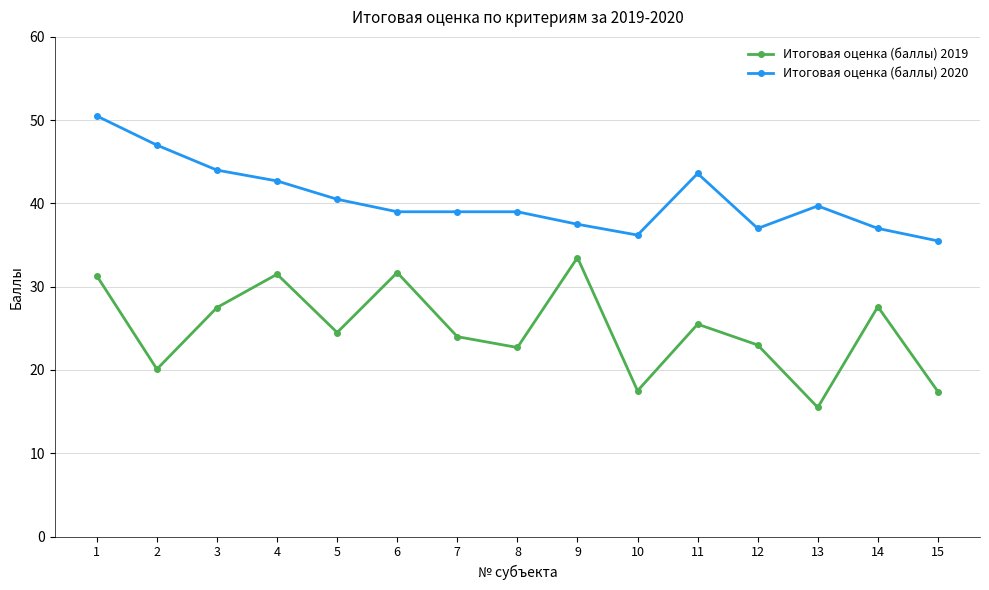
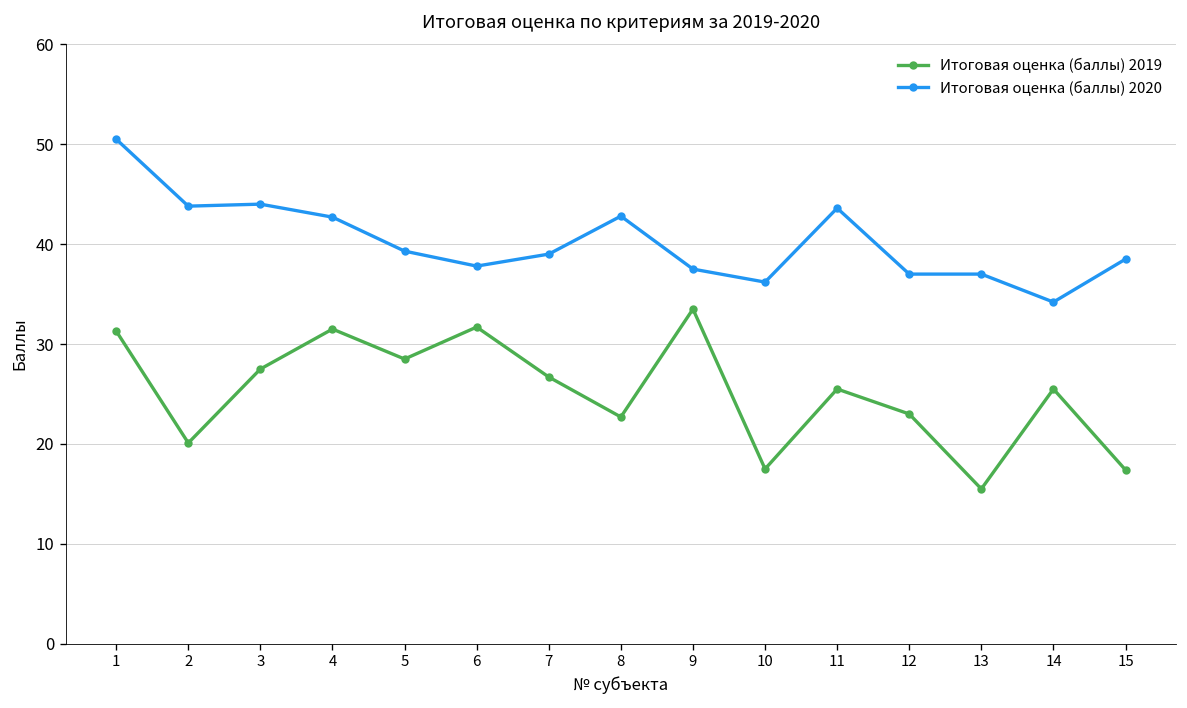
  {
    "Итоговая оценка (баллы) 2019": {
      "1": 31,
      "2": 20,
      "3": 28,
      "4": 32,
-     "5": 25,
+     "5": 29,
      "6": 32,
-     "7": 24,
+     "7": 27,
      "8": 23,
      "9": 34,
      "10": 18,
      "11": 26,
      "12": 23,
      "13": 16,
-     "14": 28,
+     "14": 26,
      "15": 17
    },
    "Итоговая оценка (баллы) 2020": {
      "1": 51,
-     "2": 47,
+     "2": 44,
      "3": 44,
      "4": 43,
-     "5": 41,
-     "6": 39,
+     "5": 39,
+     "6": 38,
      "7": 39,
-     "8": 39,
+     "8": 43,
      "9": 38,
      "10": 36,
      "11": 44,
      "12": 37,
-     "13": 40,
-     "14": 37,
-     "15": 36
+     "13": 37,
+     "14": 34,
+     "15": 39
    }
  }
